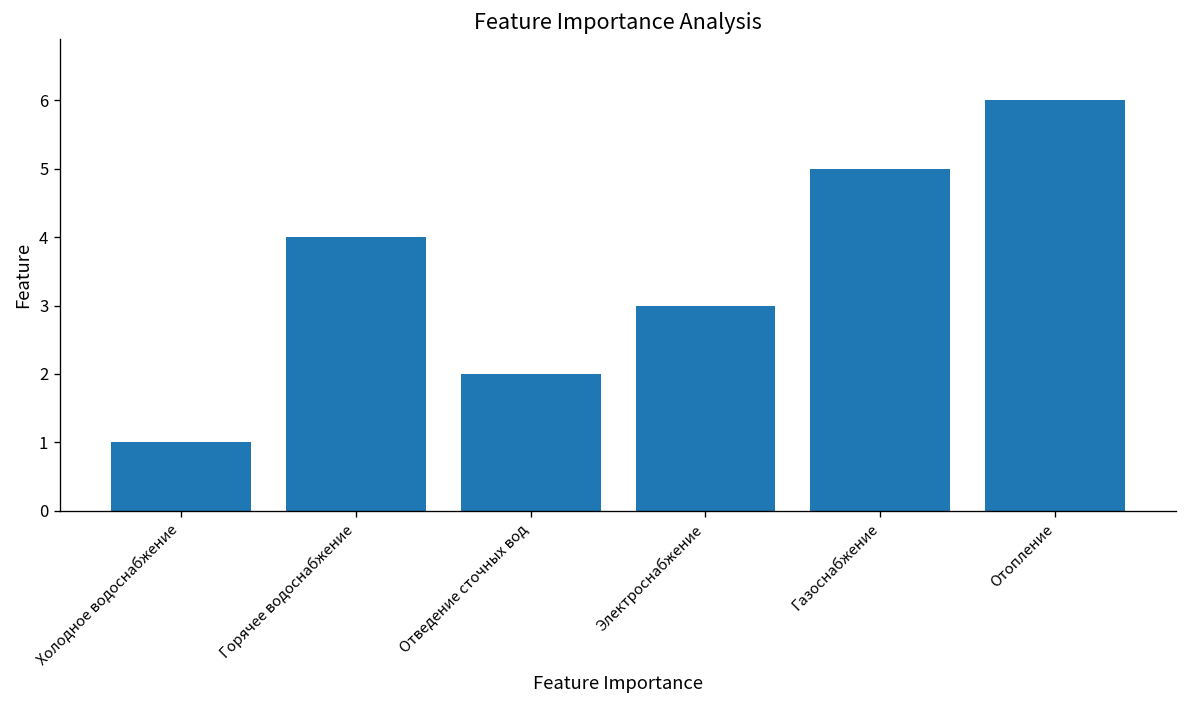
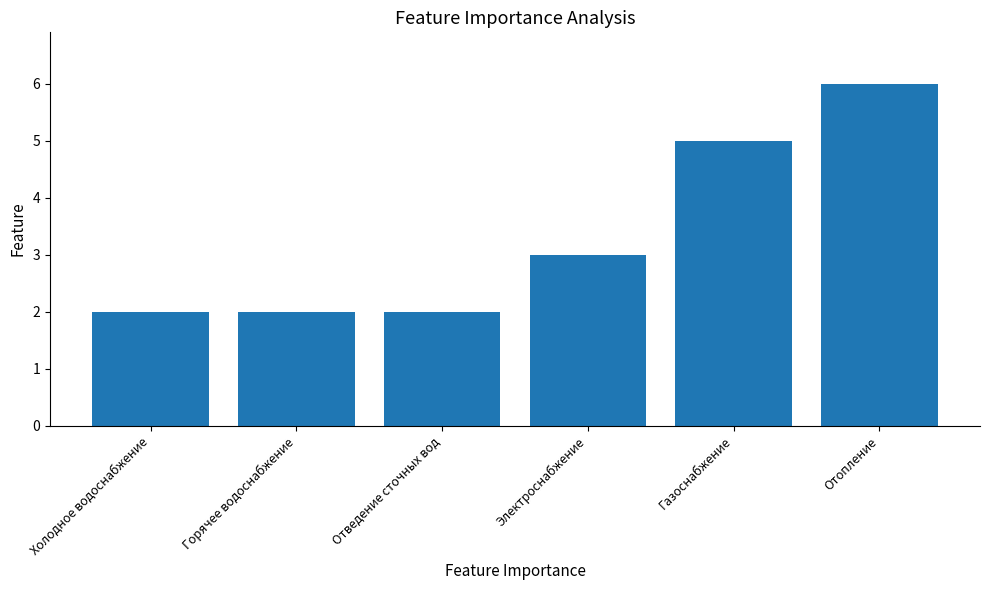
  {
-   "Холодное водоснабжение": 1,
-   "Горячее водоснабжение": 4,
+   "Холодное водоснабжение": 2,
+   "Горячее водоснабжение": 2,
    "Отведение сточных вод": 2,
    "Электроснабжение": 3,
    "Газоснабжение": 5,
    "Отопление": 6
  }
